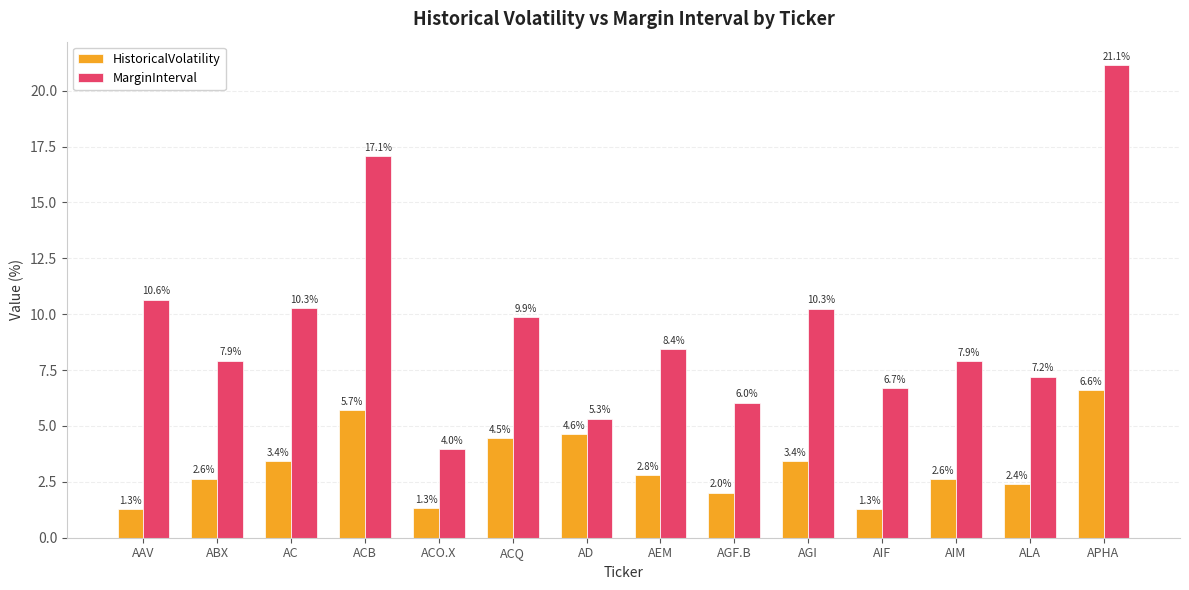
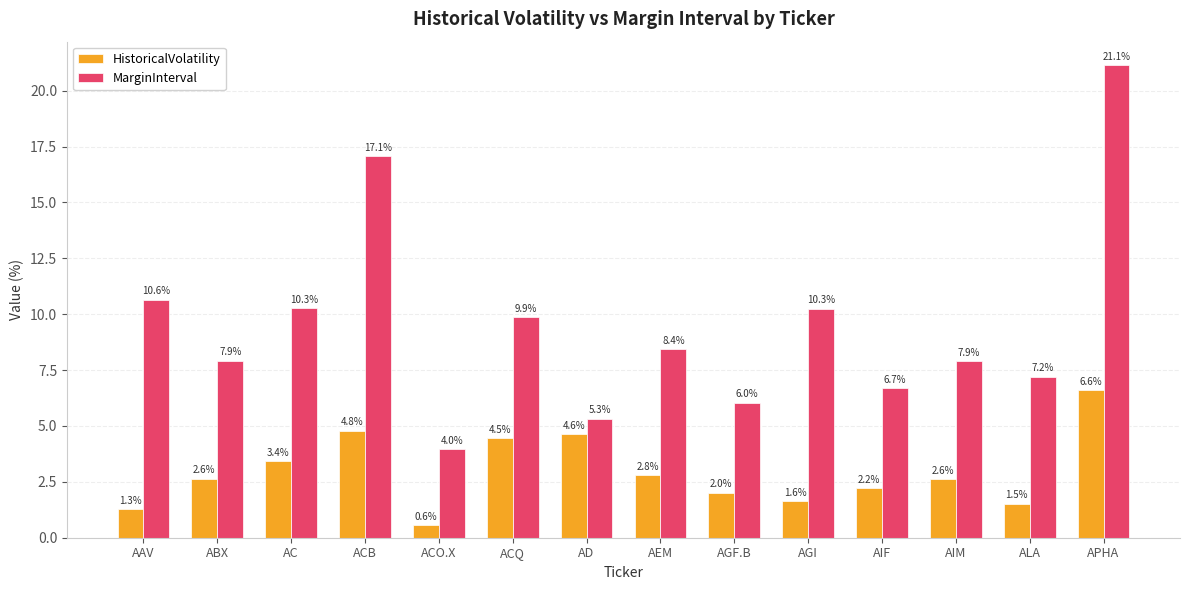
  {
    "HistoricalVolatility": {
      "AAV": "1.3%",
      "ABX": "2.6%",
      "AC": "3.4%",
-     "ACB": "5.7%",
-     "ACO.X": "1.3%",
+     "ACB": "4.8%",
+     "ACO.X": "0.6%",
      "ACQ": "4.5%",
      "AD": "4.6%",
      "AEM": "2.8%",
      "AGF.B": "2.0%",
-     "AGI": "3.4%",
-     "AIF": "1.3%",
+     "AGI": "1.6%",
+     "AIF": "2.2%",
      "AIM": "2.6%",
-     "ALA": "2.4%",
+     "ALA": "1.5%",
      "APHA": "6.6%"
    },
    "MarginInterval": {
      "AAV": "10.6%",
      "ABX": "7.9%",
      "AC": "10.3%",
      "ACB": "17.1%",
      "ACO.X": "4.0%",
      "ACQ": "9.9%",
      "AD": "5.3%",
      "AEM": "8.4%",
      "AGF.B": "6.0%",
      "AGI": "10.3%",
      "AIF": "6.7%",
      "AIM": "7.9%",
      "ALA": "7.2%",
      "APHA": "21.1%"
    }
  }
